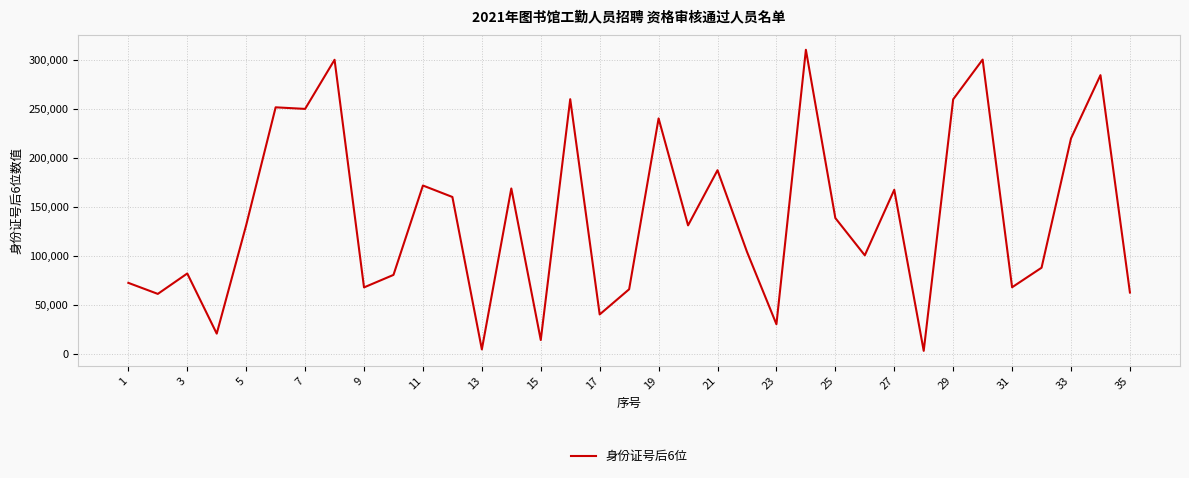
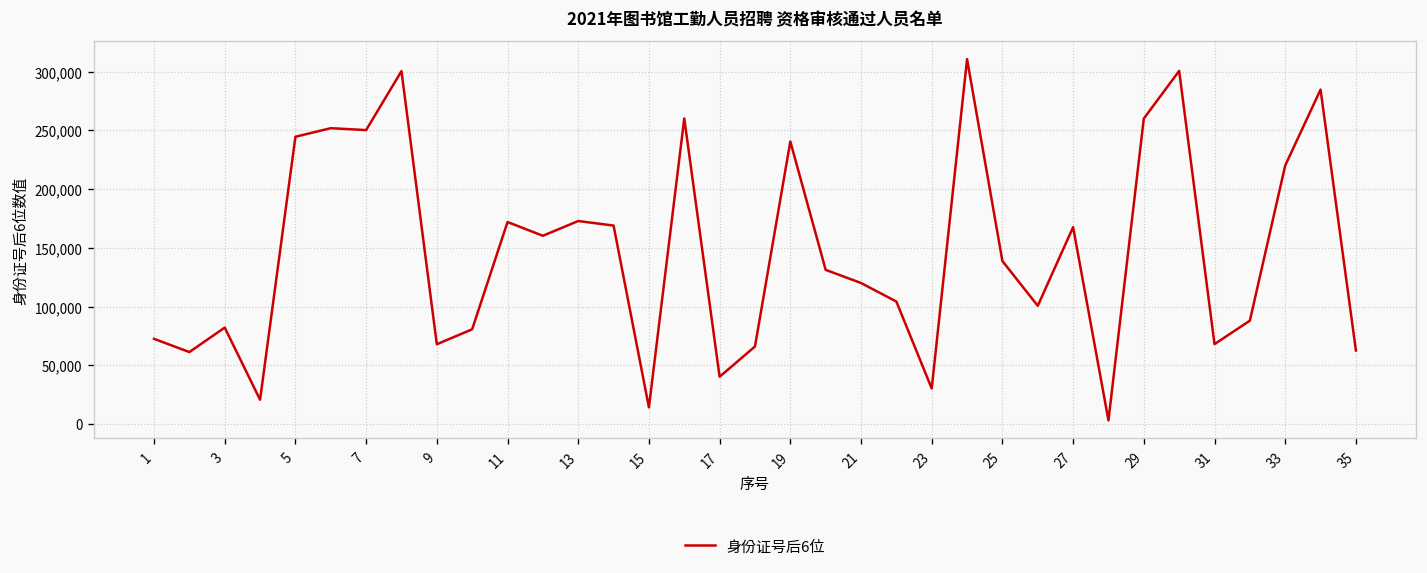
  {
    "1": "70,000",
    "3": "80,000",
-   "5": "130,000",
+   "5": "240,000",
    "7": "250,000",
    "9": "70,000",
    "11": "170,000",
-   "13": "0",
+   "13": "170,000",
    "15": "10,000",
    "17": "40,000",
    "19": "240,000",
-   "21": "190,000",
+   "21": "120,000",
    "23": "30,000",
    "25": "140,000",
    "27": "170,000",
    "29": "260,000",
    "31": "70,000",
    "33": "220,000",
    "35": "60,000"
  }
